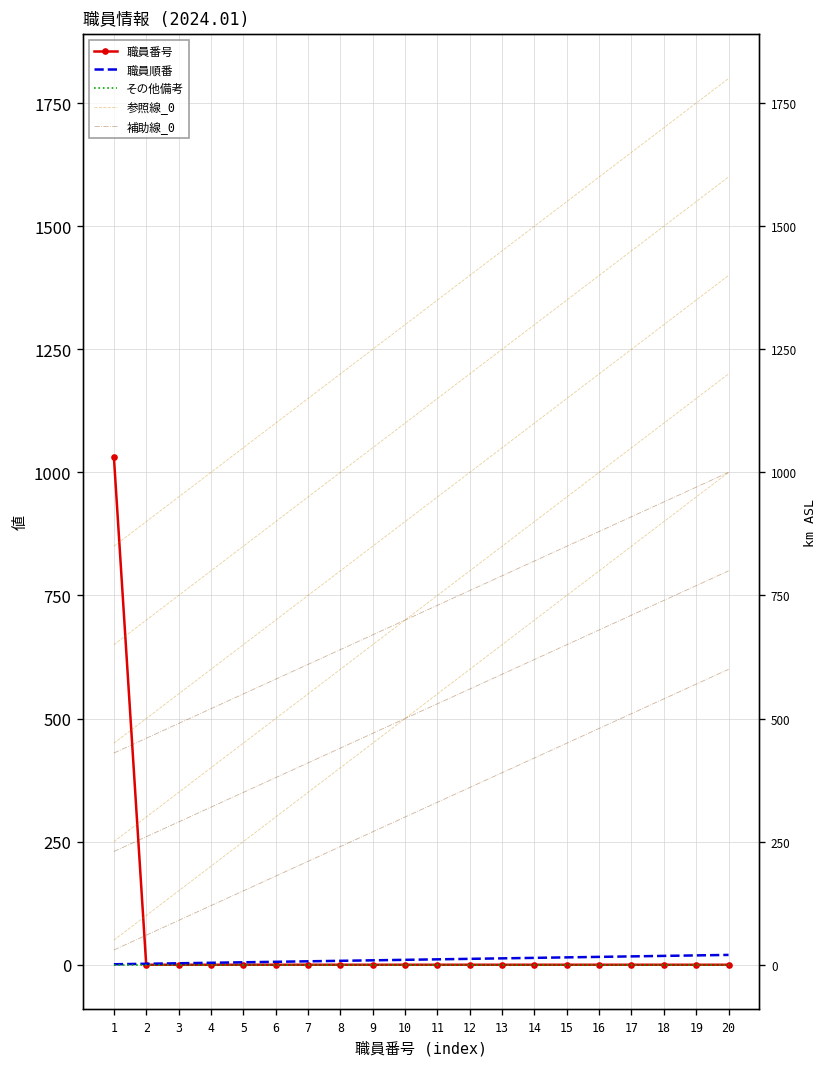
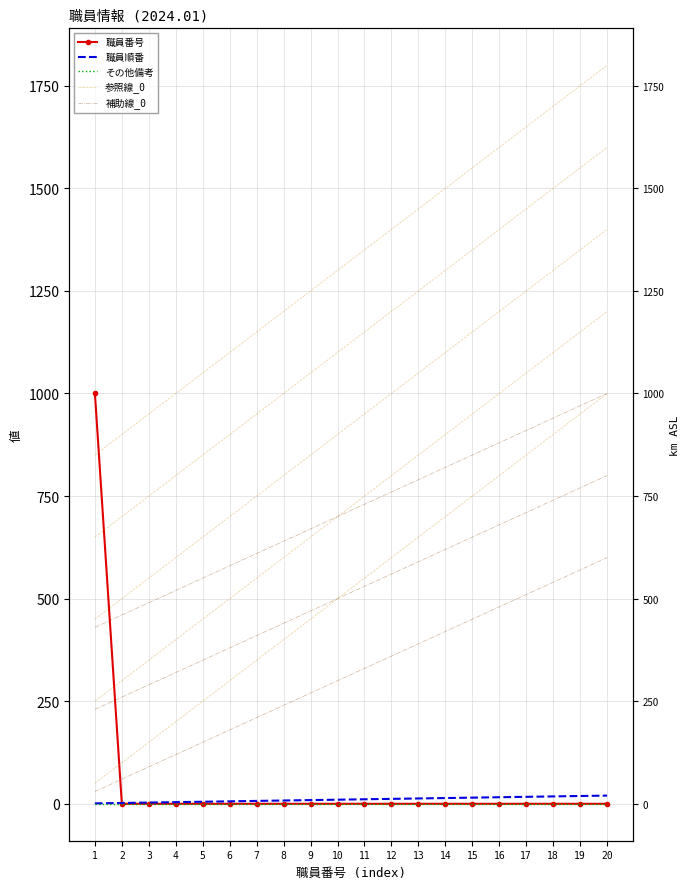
  {
    "職員番号": {
-     "1": 1030
+     "1": 1000
    },
    "職員順番": {
      "7": 10,
      "8": 10,
      "9": 10,
      "10": 10,
      "11": 10,
      "12": 10,
      "13": 10,
      "14": 10,
      "15": 20,
      "16": 20,
      "17": 20,
      "18": 20,
      "19": 20,
      "20": 20
    }
  }
